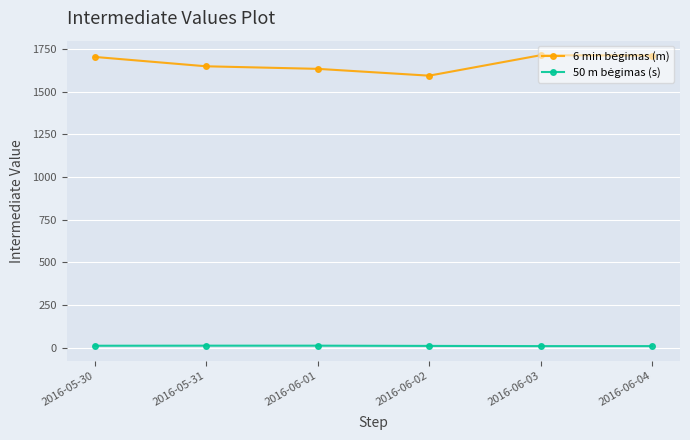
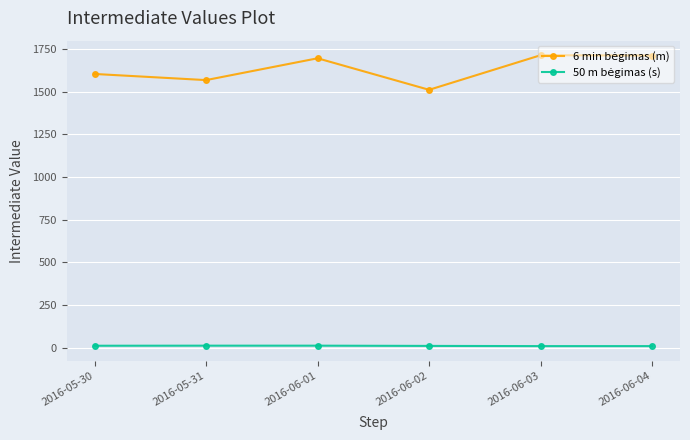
  {
    "6 min bėgimas (m)": {
-     "2016-05-30": 1710,
-     "2016-05-31": 1650,
-     "2016-06-01": 1640,
-     "2016-06-02": 1600
+     "2016-05-30": 1610,
+     "2016-05-31": 1570,
+     "2016-06-01": 1700,
+     "2016-06-02": 1510
    },
    "50 m bėgimas (s)": {
      "2016-05-30": 10,
      "2016-05-31": 10,
      "2016-06-01": 10,
      "2016-06-02": 10,
      "2016-06-03": 10,
      "2016-06-04": 10
    }
  }
